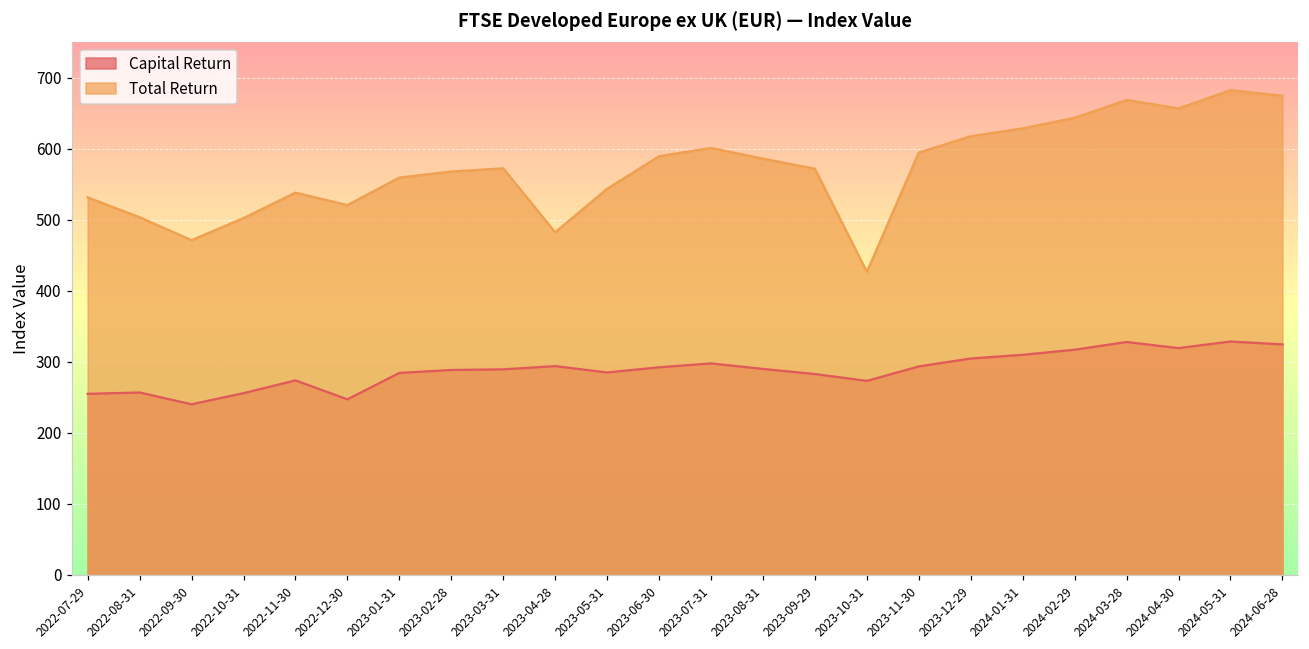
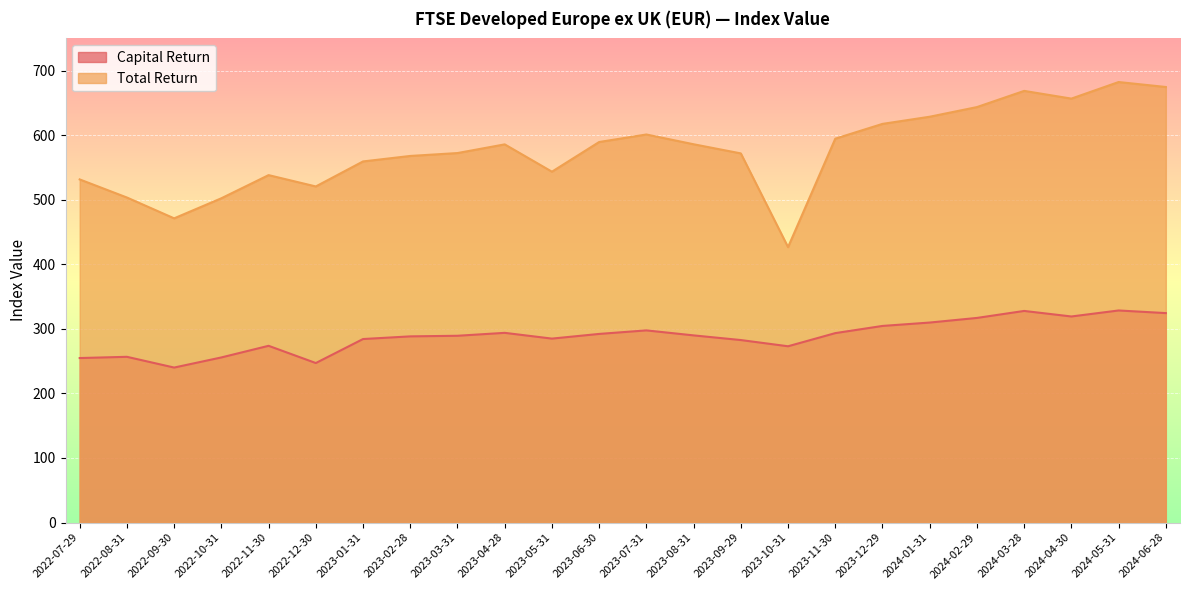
  {
    "Capital Return": {
      "2022-07-29": 250,
      "2022-08-31": 260,
      "2022-09-30": 240,
      "2022-10-31": 260,
      "2022-11-30": 270,
      "2022-12-30": 250,
      "2023-01-31": 280,
      "2023-02-28": 290,
      "2023-03-31": 290,
      "2023-04-28": 290,
      "2023-05-31": 280,
      "2023-06-30": 290,
      "2023-07-31": 300,
      "2023-08-31": 290,
      "2023-09-29": 280,
      "2023-10-31": 270,
      "2023-11-30": 290,
      "2023-12-29": 300,
      "2024-01-31": 310,
      "2024-02-29": 320,
      "2024-03-28": 330,
      "2024-04-30": 320,
      "2024-05-31": 330,
      "2024-06-28": 320
    },
    "Total Return": {
      "2022-07-29": 530,
      "2022-08-31": 500,
      "2022-09-30": 470,
      "2022-10-31": 500,
      "2022-11-30": 540,
      "2022-12-30": 520,
      "2023-01-31": 560,
      "2023-02-28": 570,
      "2023-03-31": 570,
-     "2023-04-28": 480,
+     "2023-04-28": 590,
      "2023-05-31": 540,
      "2023-06-30": 590,
      "2023-07-31": 600,
      "2023-08-31": 590,
      "2023-09-29": 570,
      "2023-10-31": 430,
      "2023-11-30": 590,
      "2023-12-29": 620,
      "2024-01-31": 630,
      "2024-02-29": 640,
      "2024-03-28": 670,
      "2024-04-30": 660,
      "2024-05-31": 680,
      "2024-06-28": 670
    }
  }
